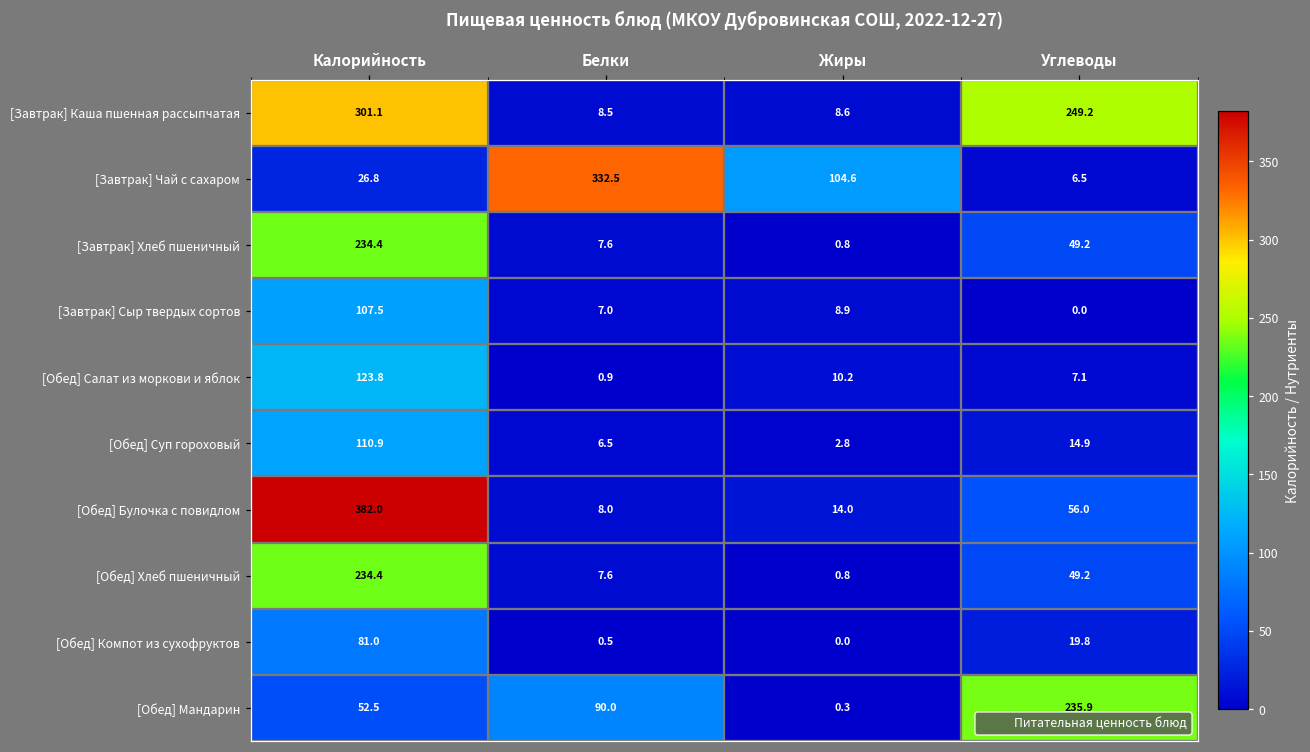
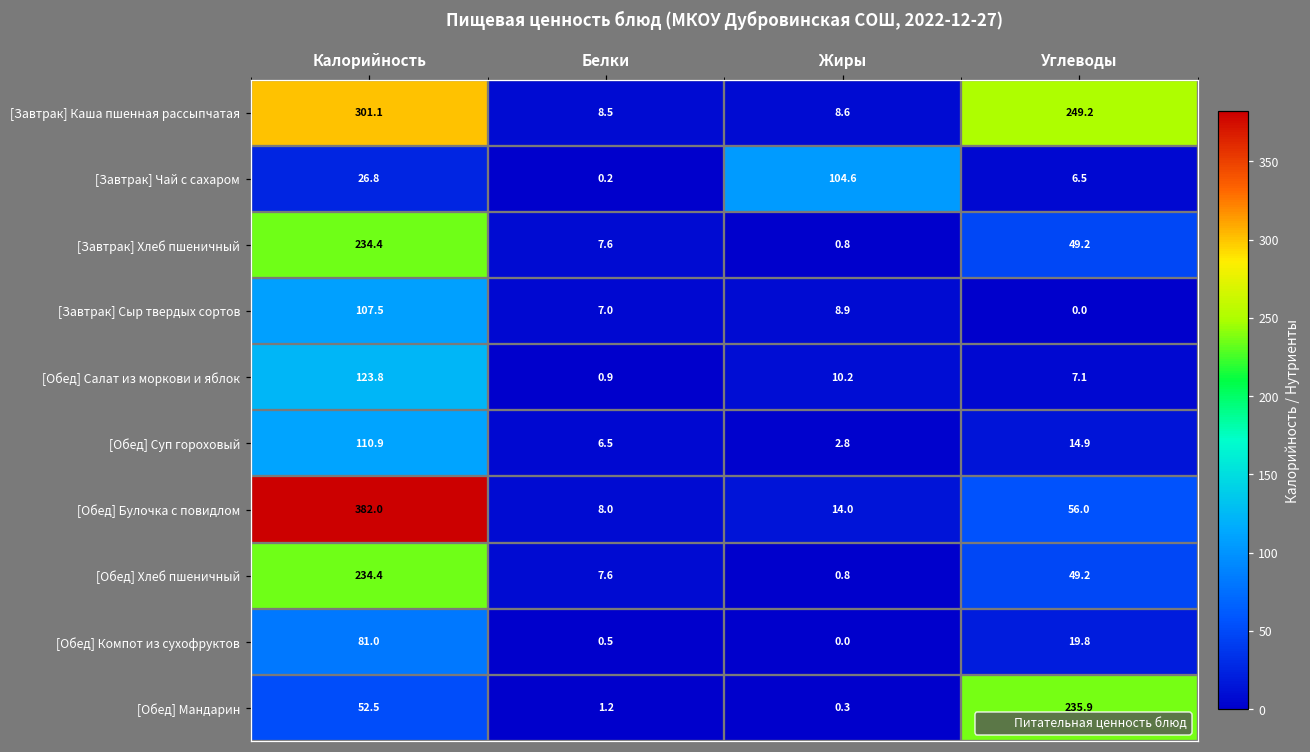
  {
    "[Завтрак] Каша пшенная рассыпчатая": {
      "Калорийность": 301.1,
      "Белки": 8.5,
      "Жиры": 8.6,
      "Углеводы": 249.2
    },
    "[Завтрак] Чай с сахаром": {
      "Калорийность": 26.8,
-     "Белки": 332.5,
+     "Белки": 0.2,
      "Жиры": 104.6,
      "Углеводы": 6.5
    },
    "[Завтрак] Хлеб пшеничный": {
      "Калорийность": 234.4,
      "Белки": 7.6,
      "Жиры": 0.8,
      "Углеводы": 49.2
    },
    "[Завтрак] Сыр твердых сортов": {
      "Калорийность": 107.5,
      "Белки": 7.0,
      "Жиры": 8.9,
      "Углеводы": 0.0
    },
    "[Обед] Салат из моркови и яблок": {
      "Калорийность": 123.8,
      "Белки": 0.9,
      "Жиры": 10.2,
      "Углеводы": 7.1
    },
    "[Обед] Суп гороховый": {
      "Калорийность": 110.9,
      "Белки": 6.5,
      "Жиры": 2.8,
      "Углеводы": 14.9
    },
    "[Обед] Булочка с повидлом": {
      "Калорийность": 382.0,
      "Белки": 8.0,
      "Жиры": 14.0,
      "Углеводы": 56.0
    },
    "[Обед] Хлеб пшеничный": {
      "Калорийность": 234.4,
      "Белки": 7.6,
      "Жиры": 0.8,
      "Углеводы": 49.2
    },
    "[Обед] Компот из сухофруктов": {
      "Калорийность": 81.0,
      "Белки": 0.5,
      "Жиры": 0.0,
      "Углеводы": 19.8
    },
    "[Обед] Мандарин": {
      "Калорийность": 52.5,
-     "Белки": 90.0,
+     "Белки": 1.2,
      "Жиры": 0.3
    }
  }
